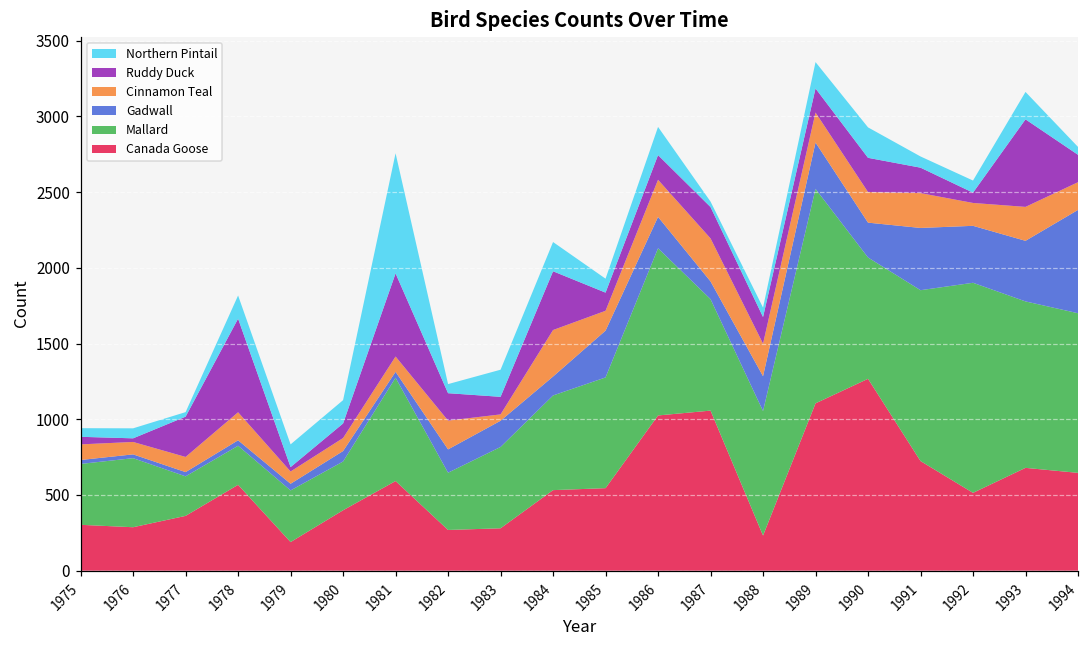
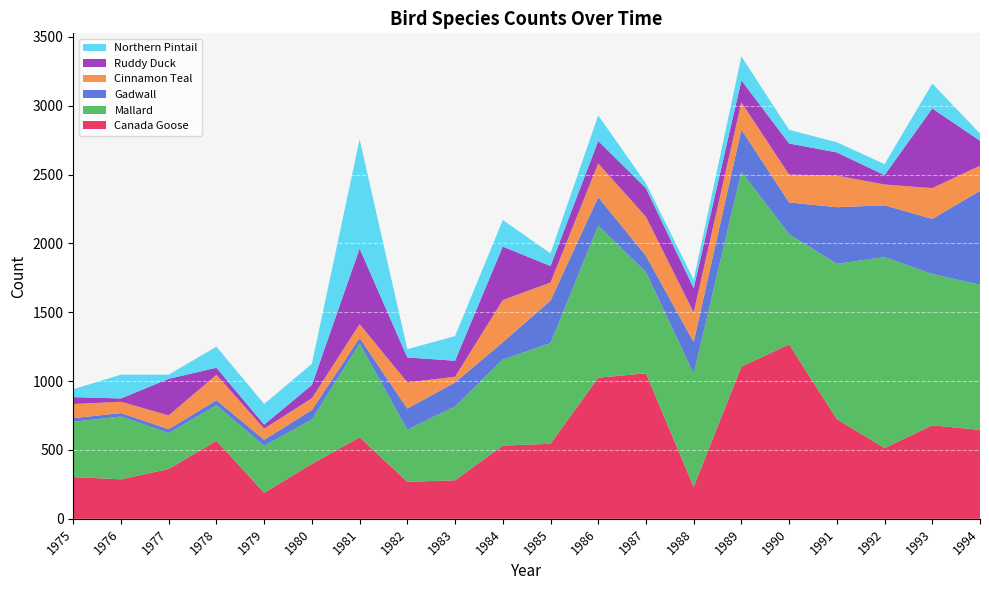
  {
    "Canada Goose": {
      "1975": 300,
      "1976": 290,
      "1977": 360,
      "1978": 570,
      "1979": 190,
      "1980": 400,
      "1981": 590,
      "1982": 270,
      "1983": 280,
      "1984": 530,
      "1985": 550,
      "1986": 1030,
      "1987": 1060,
      "1988": 230,
      "1989": 1110,
      "1990": 1270,
      "1991": 720,
      "1992": 510,
      "1993": 680,
      "1994": 650
    },
    "Mallard": {
      "1975": 400,
      "1976": 460,
      "1977": 260,
      "1978": 260,
      "1979": 340,
      "1980": 320,
      "1981": 680,
      "1982": 380,
      "1983": 540,
      "1984": 630,
      "1985": 730,
      "1986": 1100,
      "1987": 740,
      "1988": 820,
      "1989": 1420,
      "1990": 800,
      "1991": 1130,
      "1992": 1390,
      "1993": 1100,
      "1994": 1050
    },
    "Gadwall": {
      "1975": 30,
      "1976": 30,
      "1977": 30,
      "1978": 40,
      "1979": 40,
      "1980": 70,
      "1981": 40,
      "1982": 150,
      "1983": 170,
      "1984": 130,
      "1985": 310,
      "1986": 210,
      "1987": 120,
      "1988": 230,
      "1989": 310,
      "1990": 230,
      "1991": 410,
      "1992": 380,
      "1993": 400,
      "1994": 680
    },
    "Cinnamon Teal": {
      "1975": 100,
      "1976": 80,
      "1977": 100,
      "1978": 190,
      "1979": 80,
      "1980": 90,
      "1981": 100,
      "1982": 190,
      "1983": 40,
      "1984": 310,
      "1985": 130,
      "1986": 250,
      "1987": 280,
      "1988": 220,
      "1989": 200,
      "1990": 200,
      "1991": 230,
      "1992": 150,
      "1993": 220,
      "1994": 180
    },
    "Ruddy Duck": {
      "1975": 50,
      "1976": 20,
      "1977": 270,
-     "1978": 620,
+     "1978": 50,
      "1979": 30,
      "1980": 100,
      "1981": 550,
      "1982": 180,
      "1983": 120,
      "1984": 390,
      "1985": 120,
      "1986": 160,
      "1987": 210,
      "1988": 180,
      "1989": 160,
      "1990": 230,
      "1991": 170,
      "1992": 70,
      "1993": 580,
      "1994": 180
    },
    "Northern Pintail": {
      "1975": 60,
-     "1976": 70,
+     "1976": 170,
      "1977": 30,
      "1978": 150,
      "1979": 150,
      "1980": 150,
      "1981": 790,
      "1982": 60,
      "1983": 180,
      "1984": 190,
      "1985": 90,
      "1986": 190,
      "1987": 40,
      "1988": 60,
      "1989": 170,
-     "1990": 200,
+     "1990": 100,
      "1991": 70,
      "1992": 80,
      "1993": 180,
      "1994": 50
    }
  }
